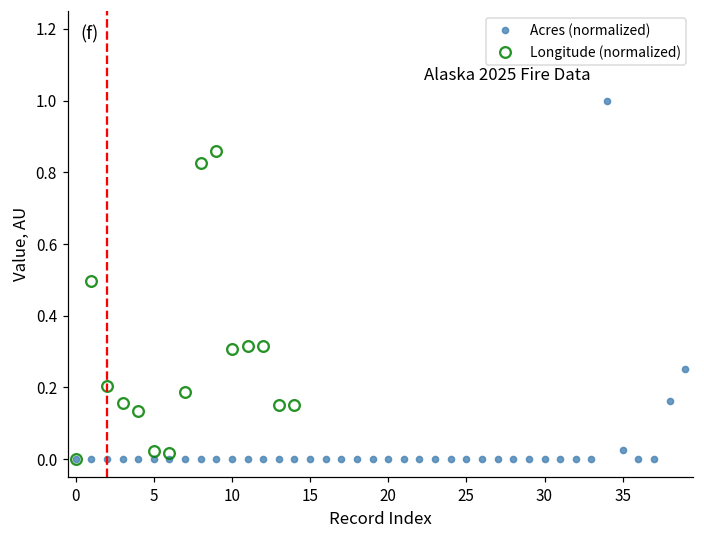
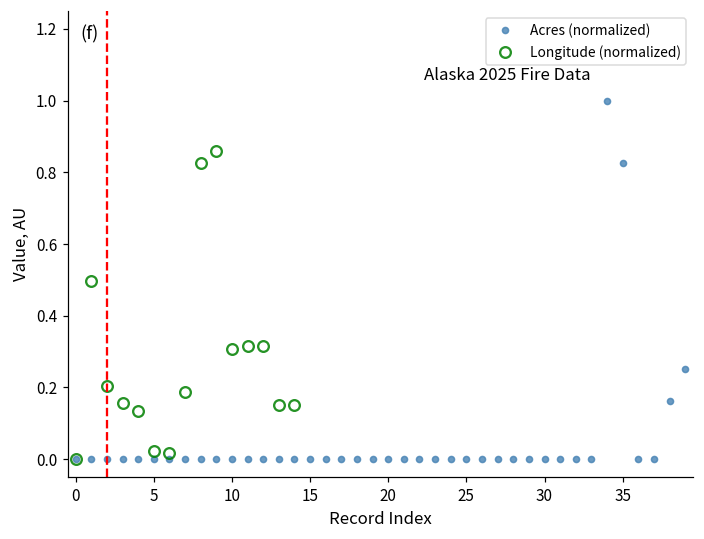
  {
    "Acres (normalized)": {
      "5": 0.00,
      "10": 0.00,
      "15": 0.00,
      "20": 0.00,
      "25": 0.00,
      "30": 0.00,
-     "35": 0.03
+     "35": 0.83
    },
    "Longitude (normalized)": {
      "5": 0.02,
      "10": 0.31
    }
  }
